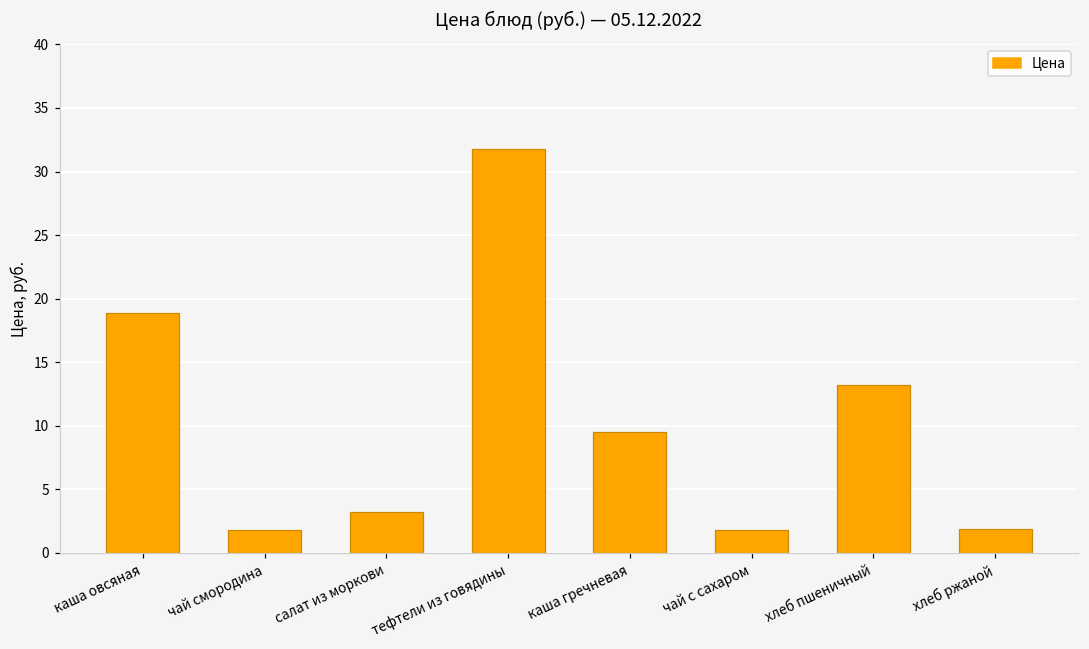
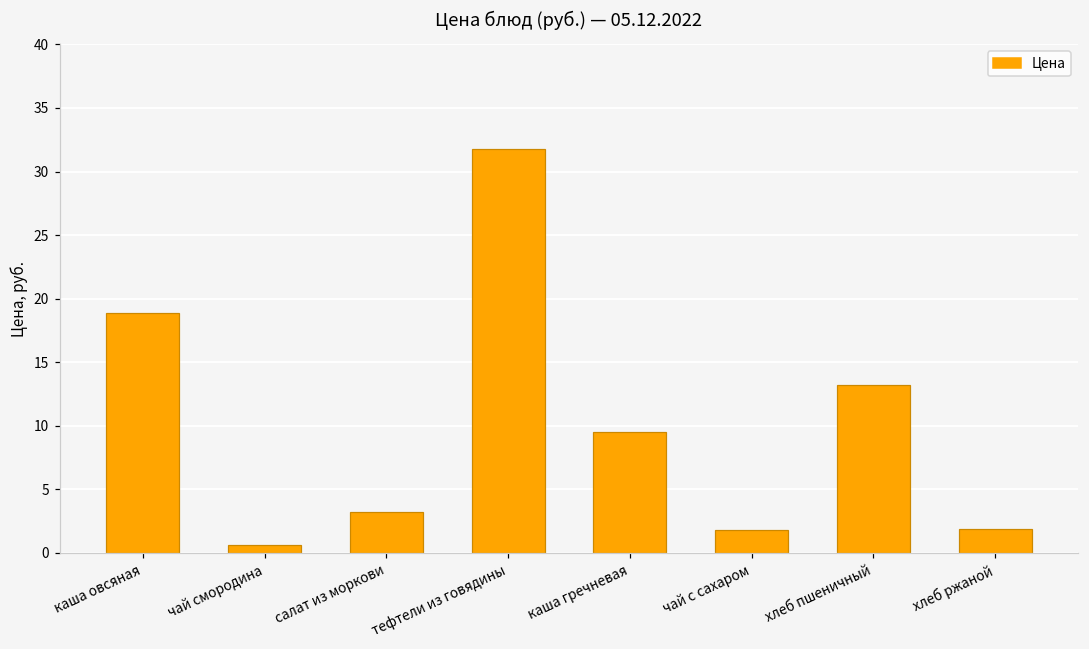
  {
    "каша овсяная": 18.9,
-   "чай смородина": 1.8,
+   "чай смородина": 0.6,
    "салат из моркови": 3.2,
    "тефтели из говядины": 31.8,
    "каша гречневая": 9.5,
    "чай с сахаром": 1.8,
    "хлеб пшеничный": 13.2,
    "хлеб ржаной": 1.8
  }
